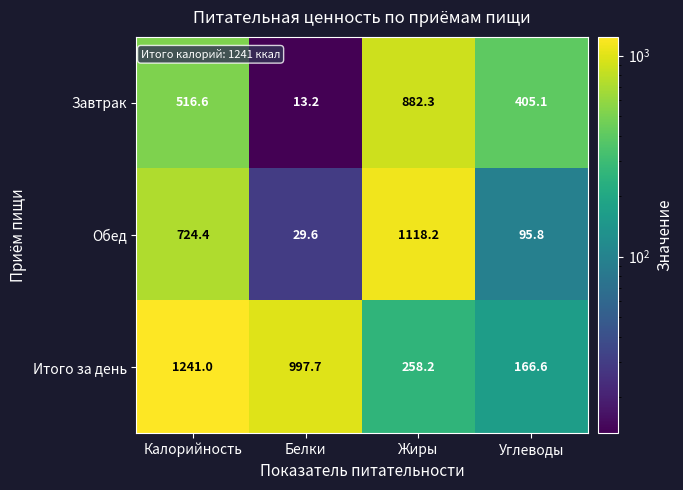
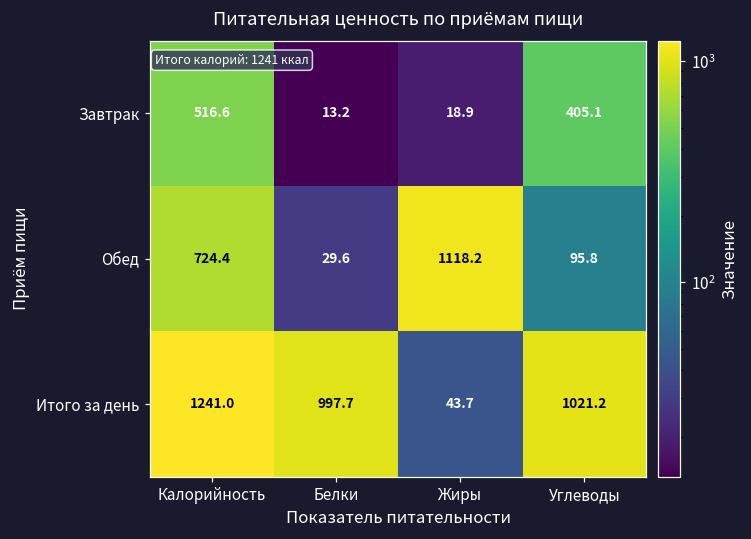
  {
    "Завтрак": {
      "Калорийность": 516.6,
      "Белки": 13.2,
-     "Жиры": 882.3,
+     "Жиры": 18.9,
      "Углеводы": 405.1
    },
    "Обед": {
      "Калорийность": 724.4,
      "Белки": 29.6,
      "Жиры": 1118.2,
      "Углеводы": 95.8
    },
    "Итого за день": {
      "Калорийность": 1241.0,
      "Белки": 997.7,
-     "Жиры": 258.2,
-     "Углеводы": 166.6
+     "Жиры": 43.7,
+     "Углеводы": 1021.2
    }
  }
